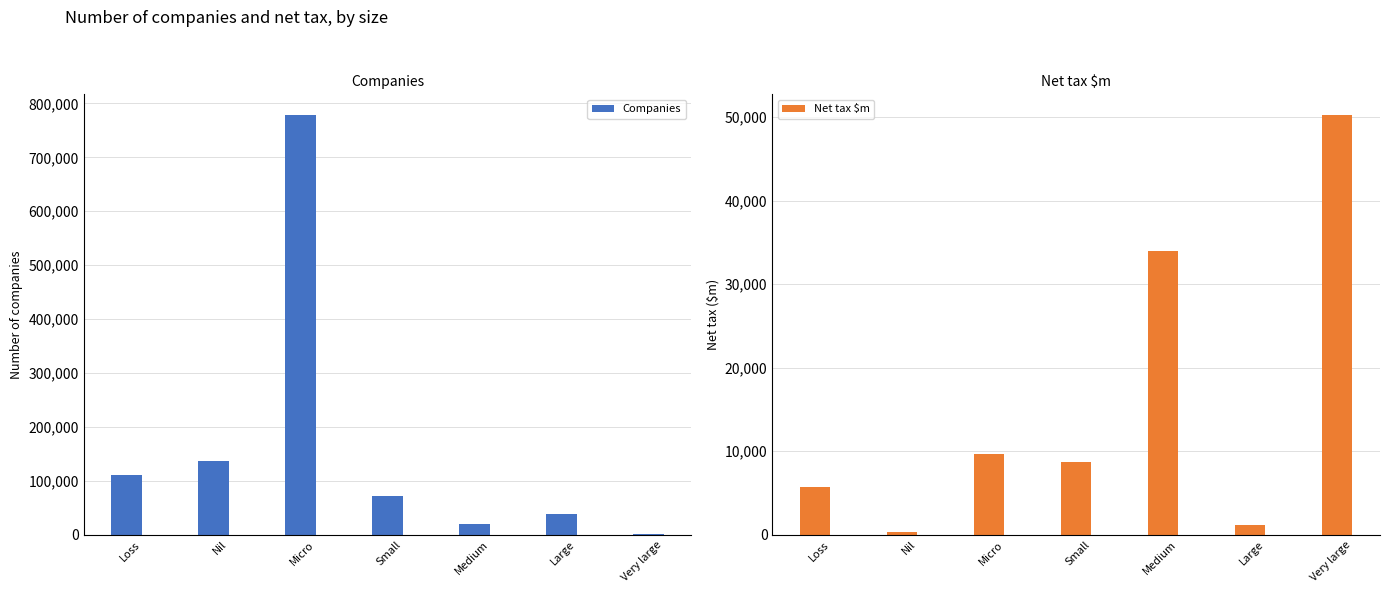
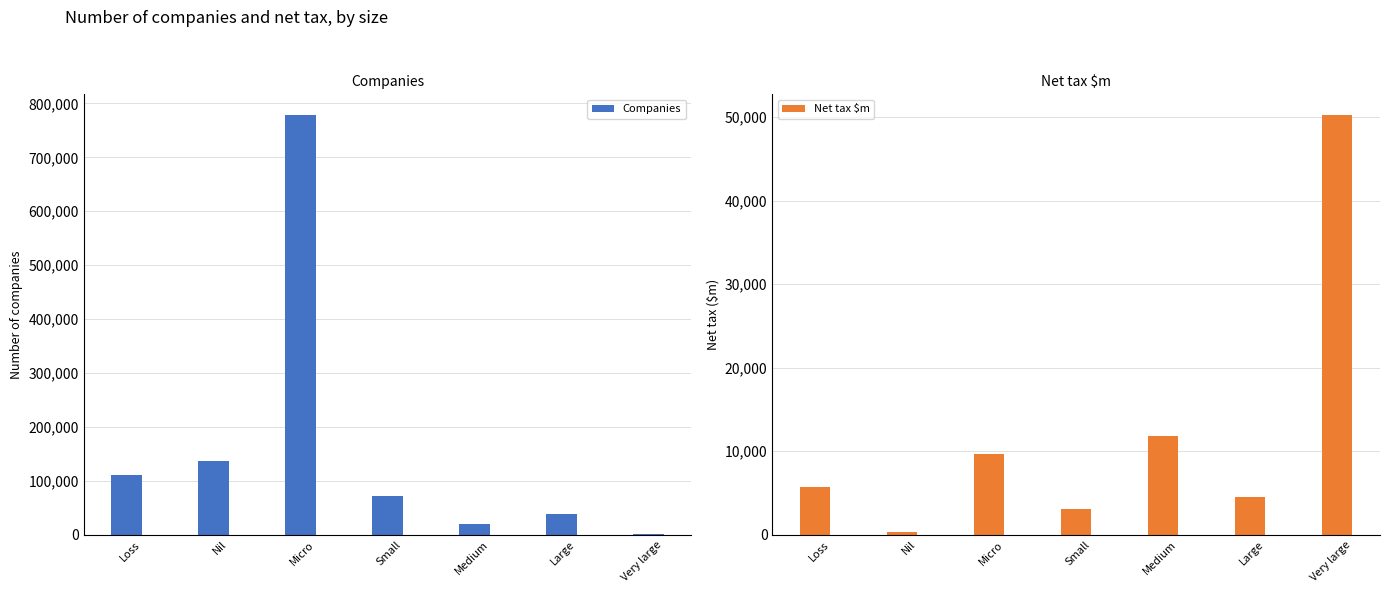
  {
    "Companies": {
      "Loss": "110,000",
      "Nil": "140,000",
      "Micro": "780,000",
      "Small": "70,000",
      "Medium": "20,000",
      "Large": "40,000"
    },
    "Net tax $m": {
      "Loss": "6,000",
      "Nil": "0",
      "Micro": "10,000",
-     "Small": "9,000",
-     "Medium": "34,000",
-     "Large": "1,000",
+     "Small": "3,000",
+     "Medium": "12,000",
+     "Large": "5,000",
      "Very large": "50,000"
    }
  }
